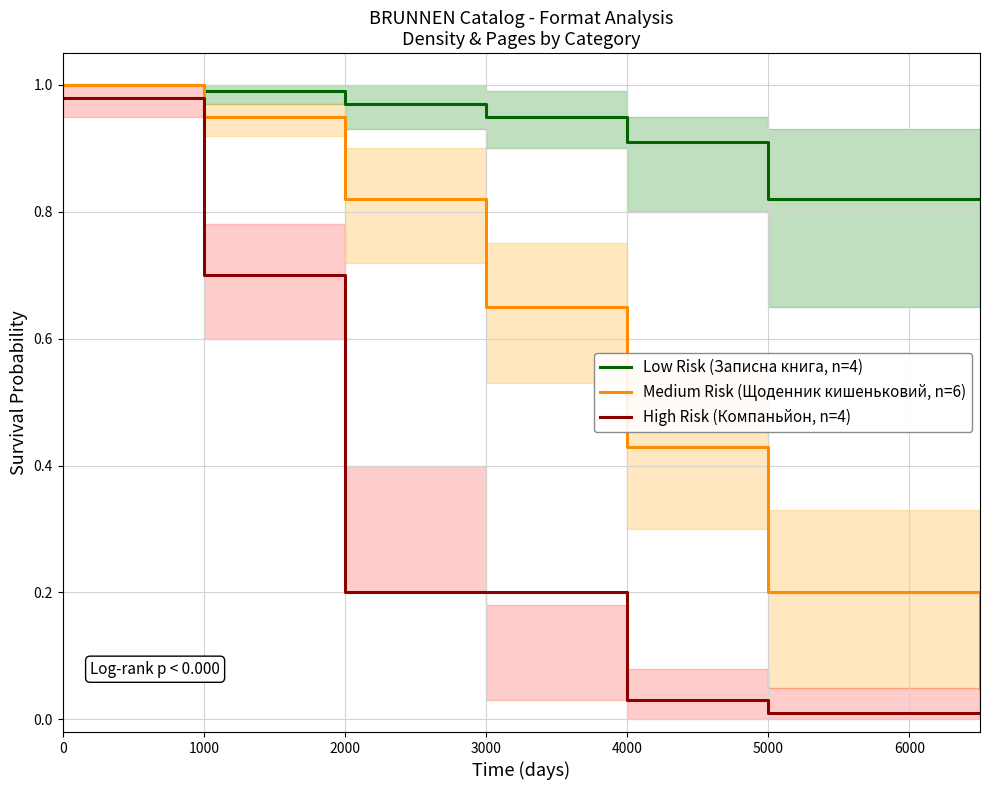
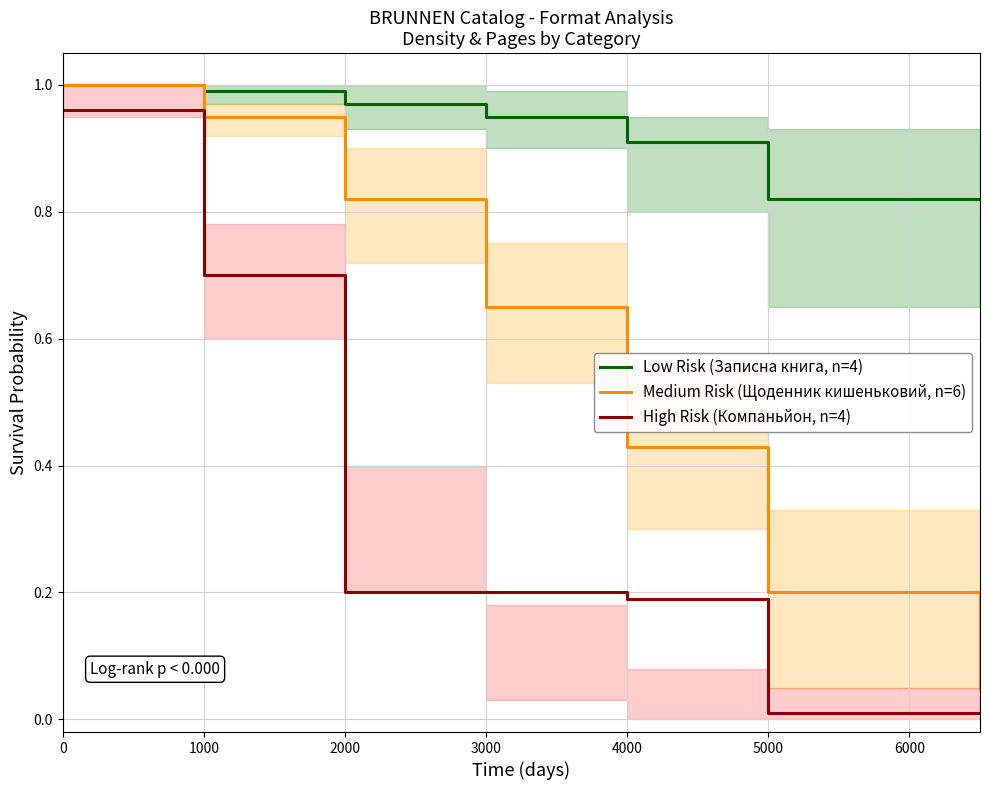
  {
    "High Risk (Компаньйон, n=4)": {
-     "0": 0.98,
+     "0": 0.96,
      "1000": 0.70,
      "2000": 0.20,
      "3000": 0.20,
-     "4000": 0.03,
+     "4000": 0.19,
      "5000": 0.01
    }
  }
